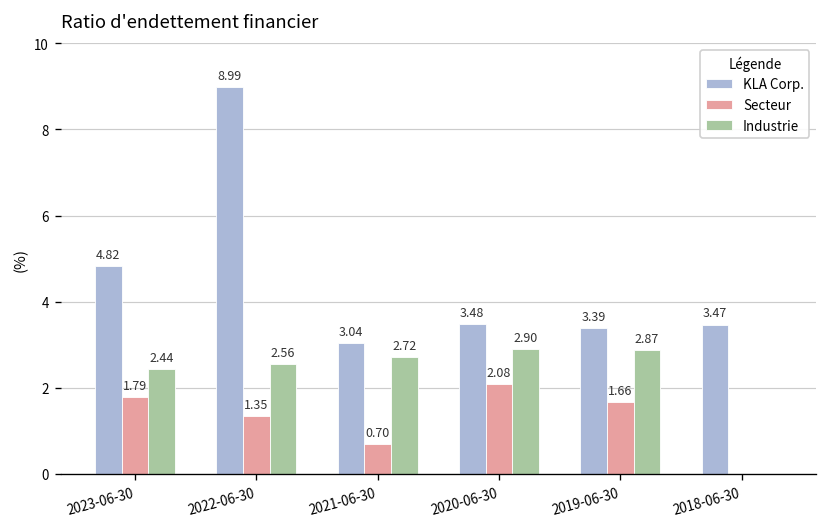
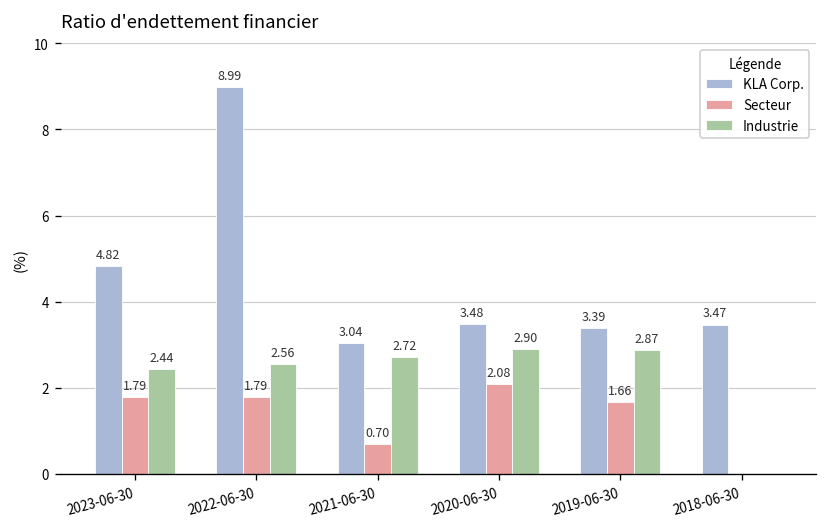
  {
    "Secteur": {
      "2023-06-30": 1.79,
-     "2022-06-30": 1.35,
+     "2022-06-30": 1.79,
      "2021-06-30": 0.70,
      "2020-06-30": 2.08,
      "2019-06-30": 1.66
    }
  }
